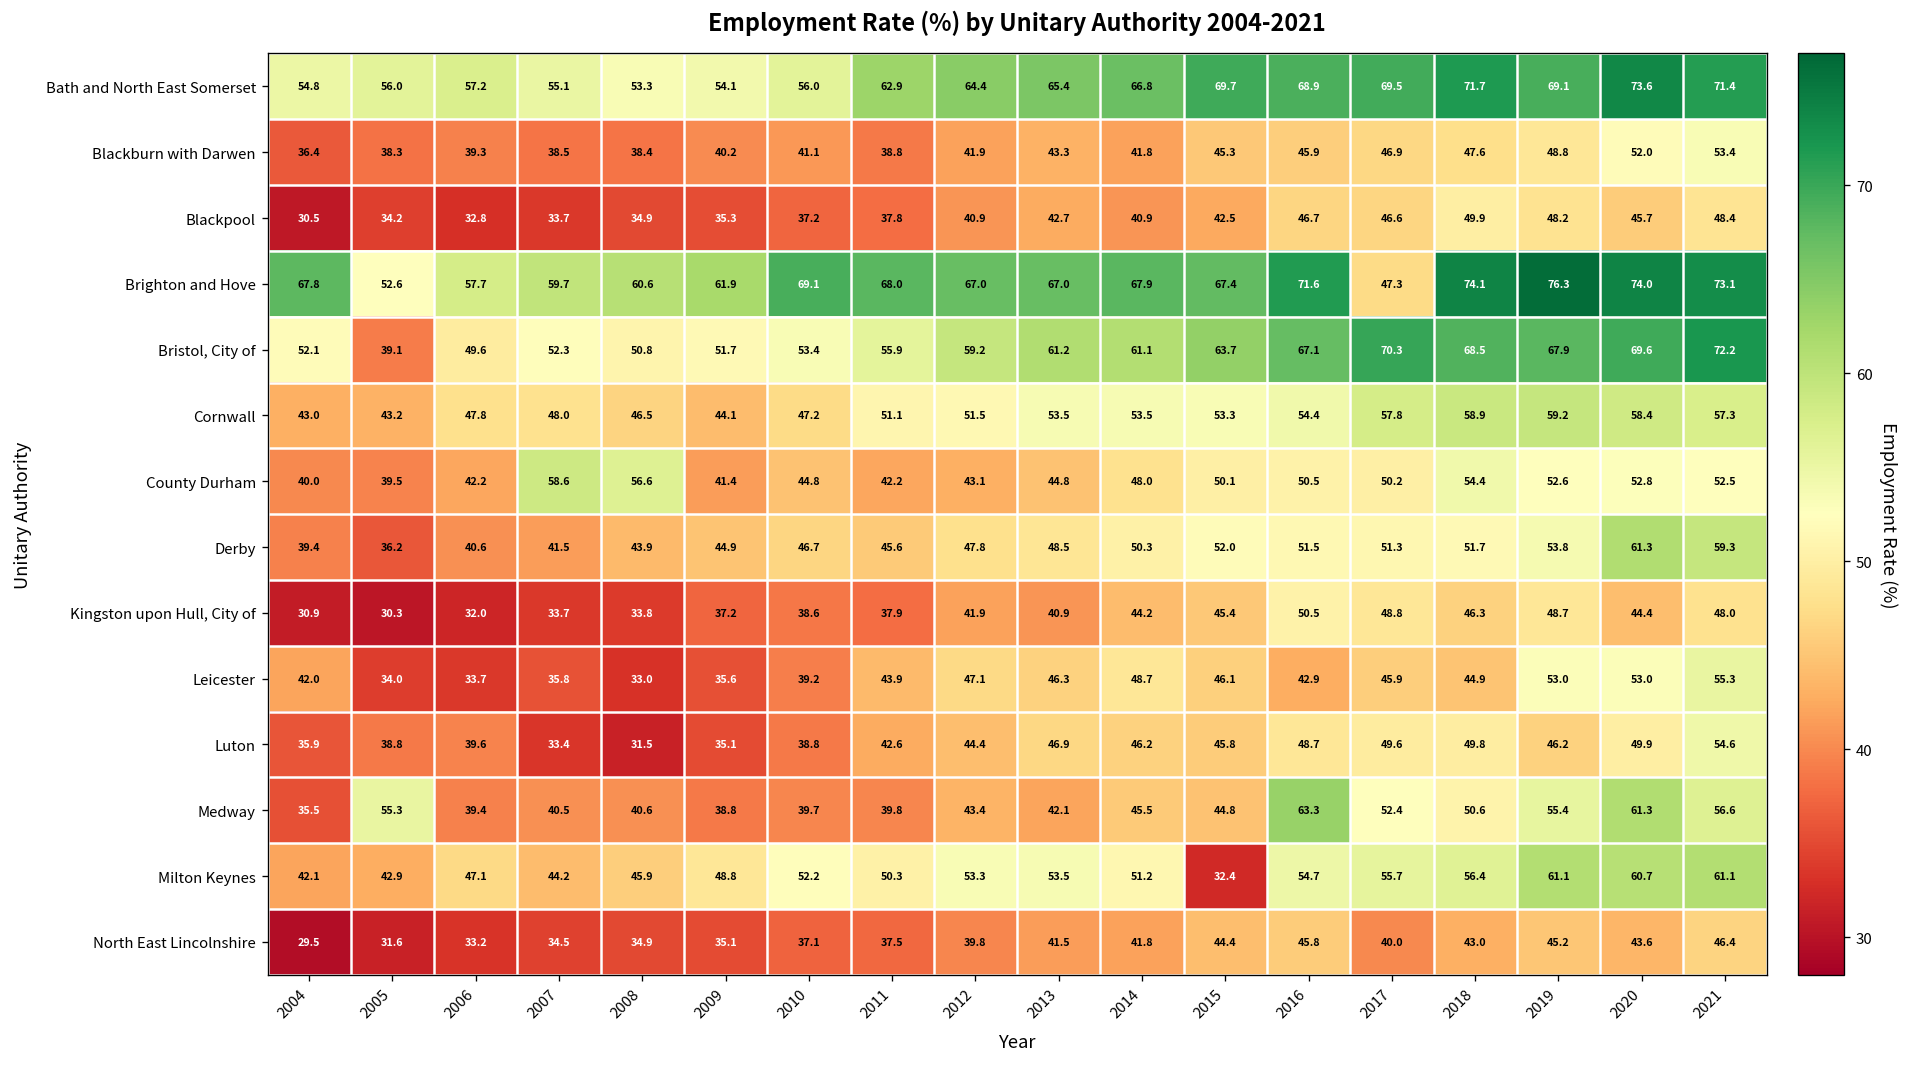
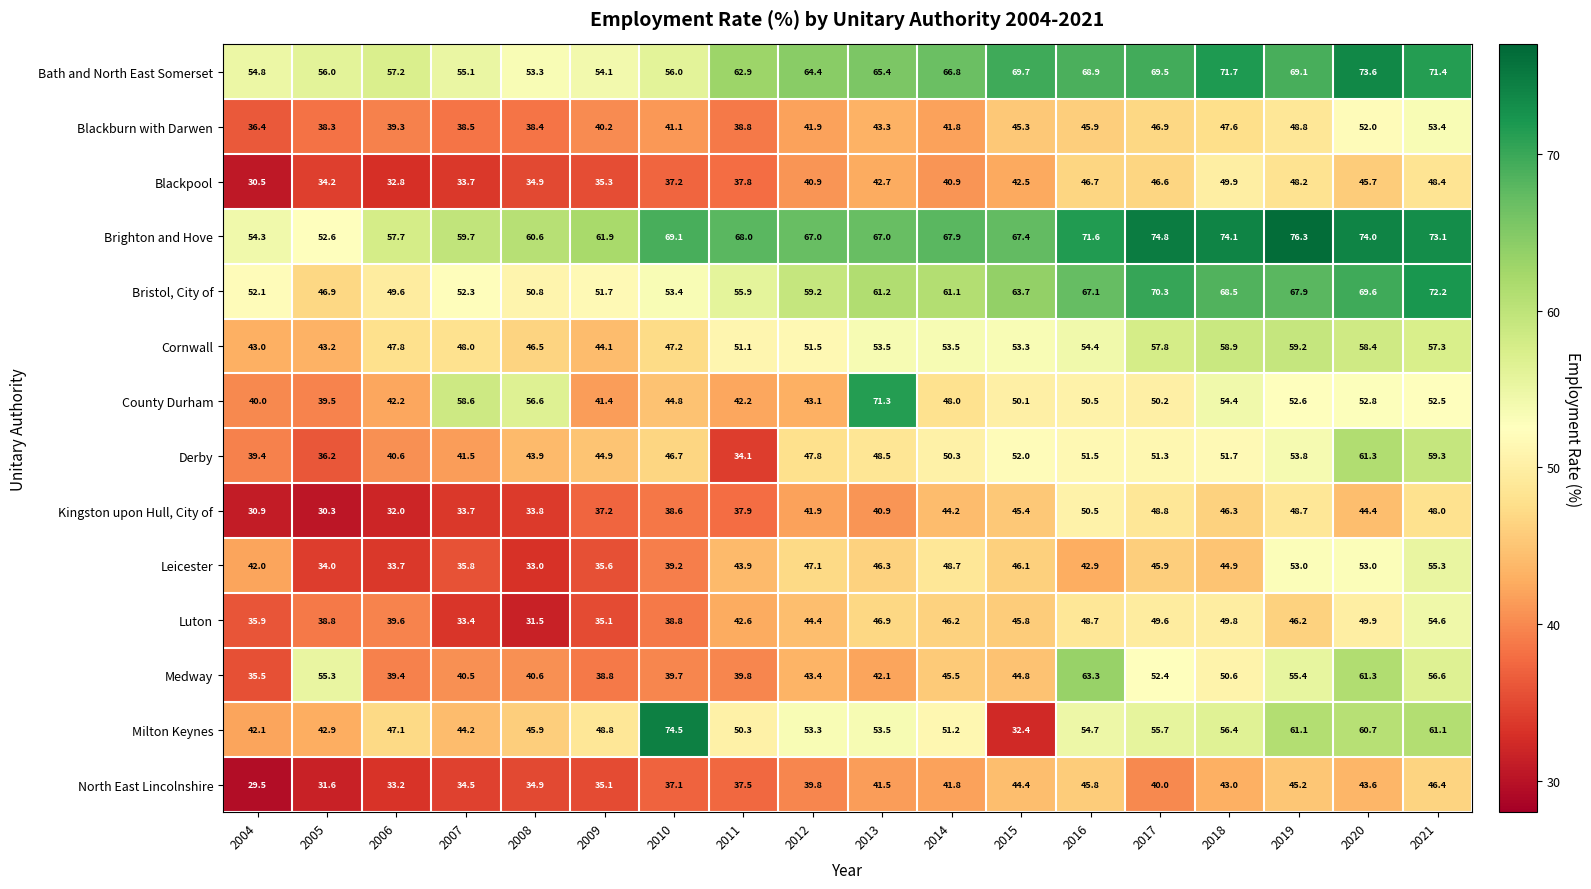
  {
    "Brighton and Hove": {
-     "2004": 67.8,
+     "2004": 54.3,
      "2005": 52.6,
      "2006": 57.7,
      "2007": 59.7,
      "2008": 60.6,
      "2009": 61.9,
      "2010": 69.1,
      "2011": 68.0,
      "2012": 67.0,
      "2013": 67.0,
      "2014": 67.9,
      "2015": 67.4,
      "2016": 71.6,
-     "2017": 47.3,
+     "2017": 74.8,
      "2018": 74.1,
      "2019": 76.3,
      "2020": 74.0,
      "2021": 73.1
    },
    "Bristol, City of": {
      "2004": 52.1,
-     "2005": 39.1,
+     "2005": 46.9,
      "2006": 49.6,
      "2007": 52.3,
      "2008": 50.8,
      "2009": 51.7,
      "2010": 53.4,
      "2011": 55.9,
      "2012": 59.2,
      "2013": 61.2,
      "2014": 61.1,
      "2015": 63.7,
      "2016": 67.1,
      "2017": 70.3,
      "2018": 68.5,
      "2019": 67.9,
      "2020": 69.6,
      "2021": 72.2
    },
    "County Durham": {
      "2004": 40.0,
      "2005": 39.5,
      "2006": 42.2,
      "2007": 58.6,
      "2008": 56.6,
      "2009": 41.4,
      "2010": 44.8,
      "2011": 42.2,
      "2012": 43.1,
-     "2013": 44.8,
+     "2013": 71.3,
      "2014": 48.0,
      "2015": 50.1,
      "2016": 50.5,
      "2017": 50.2,
      "2018": 54.4,
      "2019": 52.6,
      "2020": 52.8,
      "2021": 52.5
    },
    "Derby": {
      "2004": 39.4,
      "2005": 36.2,
      "2006": 40.6,
      "2007": 41.5,
      "2008": 43.9,
      "2009": 44.9,
      "2010": 46.7,
-     "2011": 45.6,
+     "2011": 34.1,
      "2012": 47.8,
      "2013": 48.5,
      "2014": 50.3,
      "2015": 52.0,
      "2016": 51.5,
      "2017": 51.3,
      "2018": 51.7,
      "2019": 53.8,
      "2020": 61.3,
      "2021": 59.3
    },
    "Milton Keynes": {
      "2004": 42.1,
      "2005": 42.9,
      "2006": 47.1,
      "2007": 44.2,
      "2008": 45.9,
      "2009": 48.8,
-     "2010": 52.2,
+     "2010": 74.5,
      "2011": 50.3,
      "2012": 53.3,
      "2013": 53.5,
      "2014": 51.2,
      "2015": 32.4,
      "2016": 54.7,
      "2017": 55.7,
      "2018": 56.4,
      "2019": 61.1,
      "2020": 60.7,
      "2021": 61.1
    }
  }
